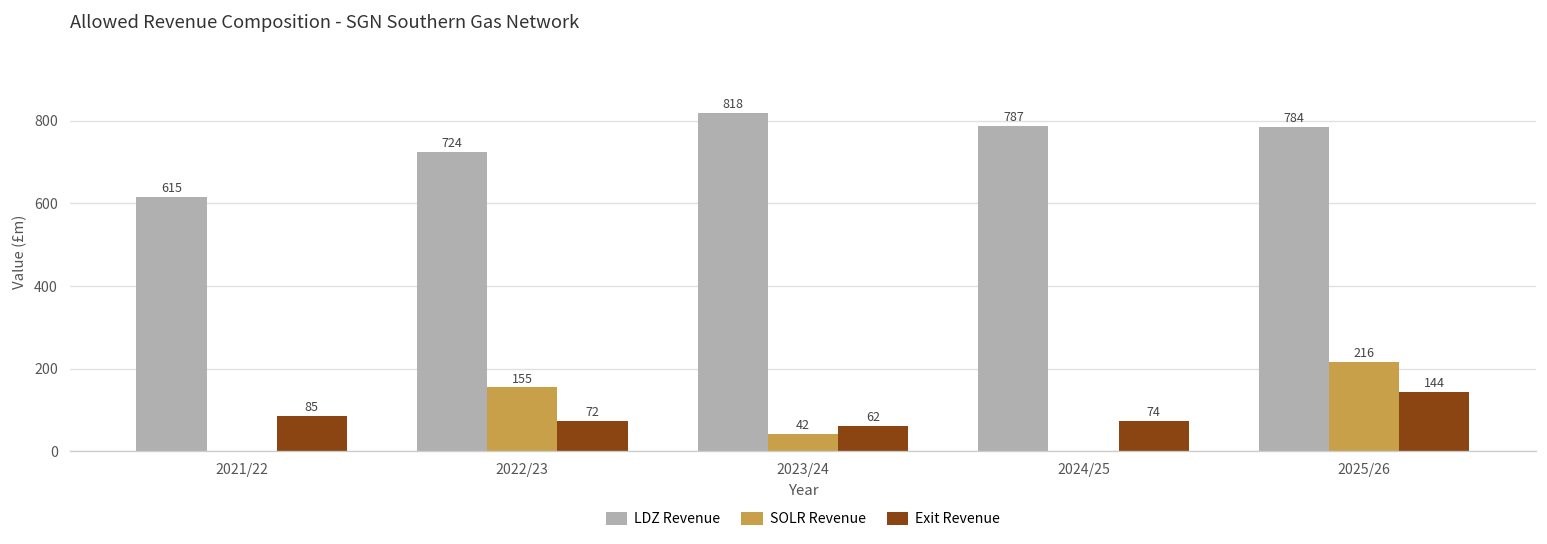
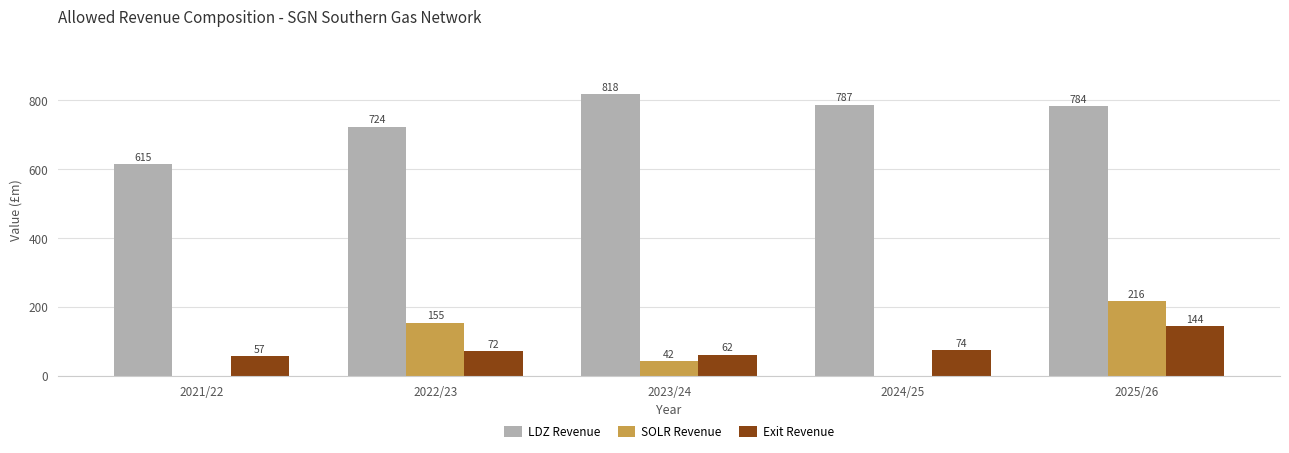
  {
    "LDZ Revenue": {
      "2021/22": 615,
      "2022/23": 724,
      "2023/24": 818,
      "2024/25": 787,
      "2025/26": 784
    },
    "SOLR Revenue": {
      "2022/23": 155,
      "2023/24": 42,
      "2025/26": 216
    },
    "Exit Revenue": {
-     "2021/22": 85,
+     "2021/22": 57,
      "2022/23": 72,
      "2023/24": 62,
      "2024/25": 74,
      "2025/26": 144
    }
  }
